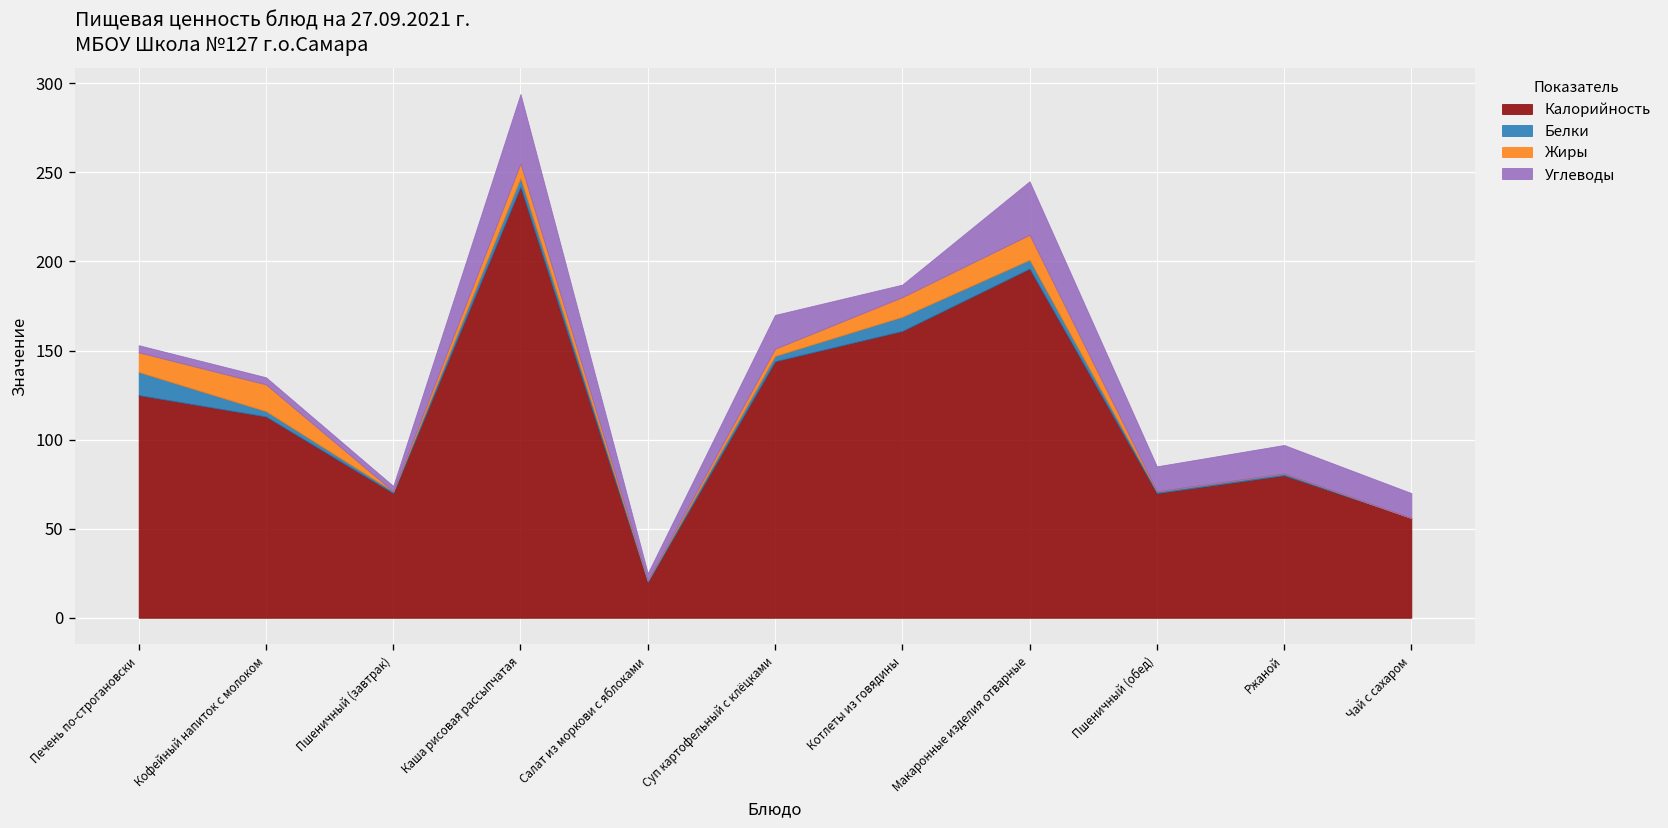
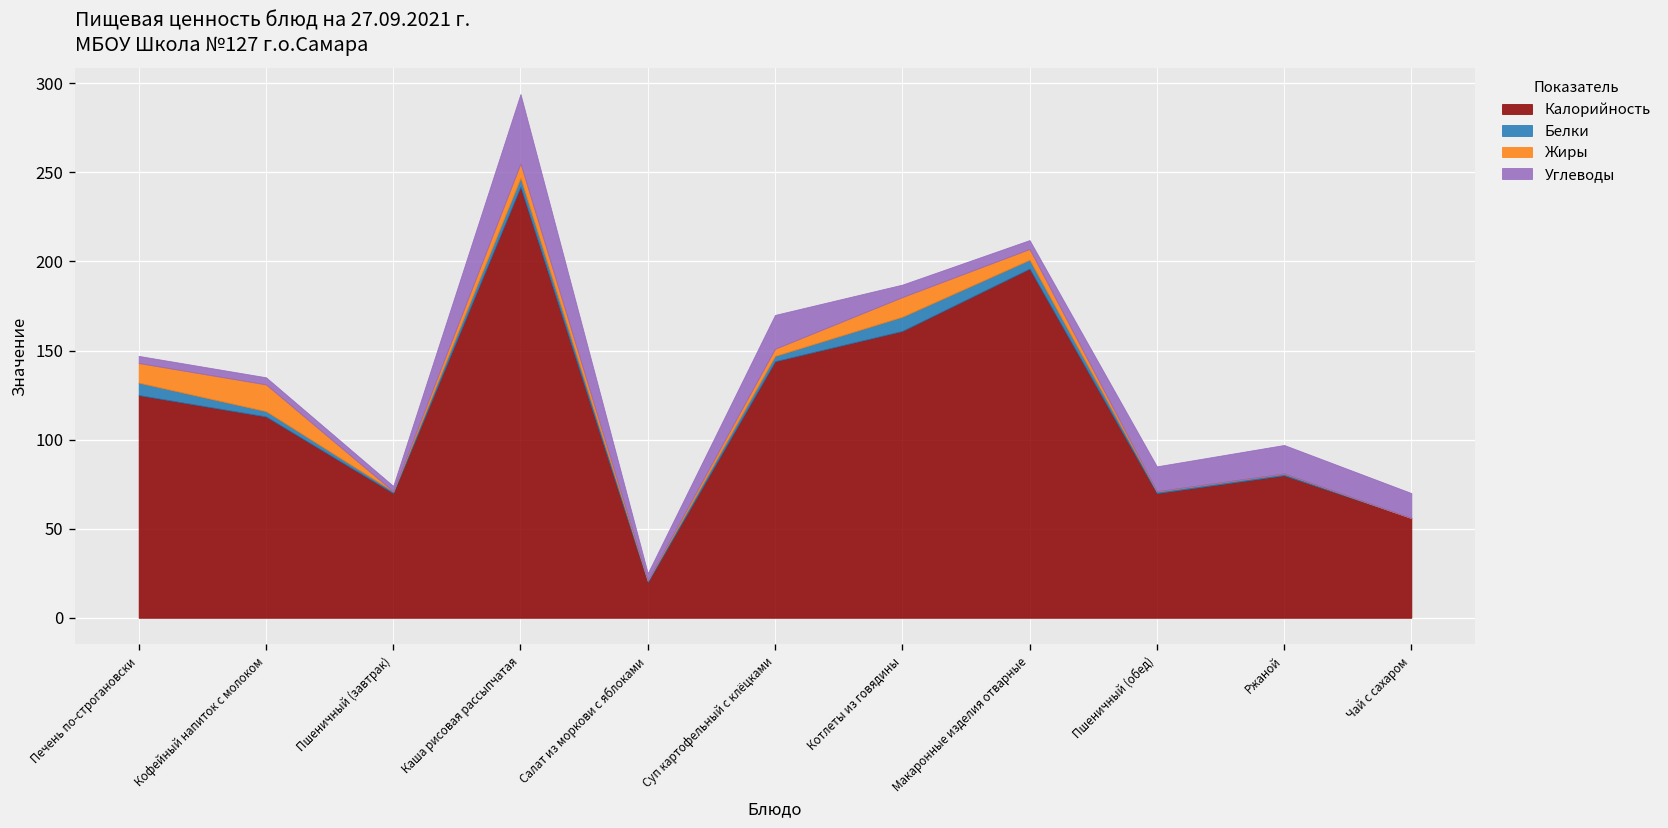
  {
    "Калорийность": {
      "Печень по-строгановски": 125,
      "Кофейный напиток с молоком": 113,
      "Каша рисовая рассыпчатая": 242,
      "Суп картофельный с клёцками": 144,
      "Котлеты из говядины": 161,
      "Макаронные изделия отварные": 196
    },
    "Белки": {
-     "Печень по-строгановски": 13,
+     "Печень по-строгановски": 7,
      "Кофейный напиток с молоком": 3,
      "Каша рисовая рассыпчатая": 5,
      "Суп картофельный с клёцками": 3,
      "Котлеты из говядины": 8,
      "Макаронные изделия отварные": 5
    },
    "Жиры": {
      "Печень по-строгановски": 11,
      "Кофейный напиток с молоком": 15,
      "Каша рисовая рассыпчатая": 8,
      "Суп картофельный с клёцками": 4,
      "Котлеты из говядины": 11,
-     "Макаронные изделия отварные": 14
+     "Макаронные изделия отварные": 6
    },
    "Углеводы": {
      "Печень по-строгановски": 4,
      "Кофейный напиток с молоком": 4,
      "Пшеничный (завтрак)": 3,
      "Каша рисовая рассыпчатая": 39,
      "Салат из моркови с яблоками": 4,
      "Суп картофельный с клёцками": 19,
      "Котлеты из говядины": 7,
-     "Макаронные изделия отварные": 30,
+     "Макаронные изделия отварные": 5,
      "Пшеничный (обед)": 14,
      "Ржаной": 16,
      "Чай с сахаром": 14
    }
  }
